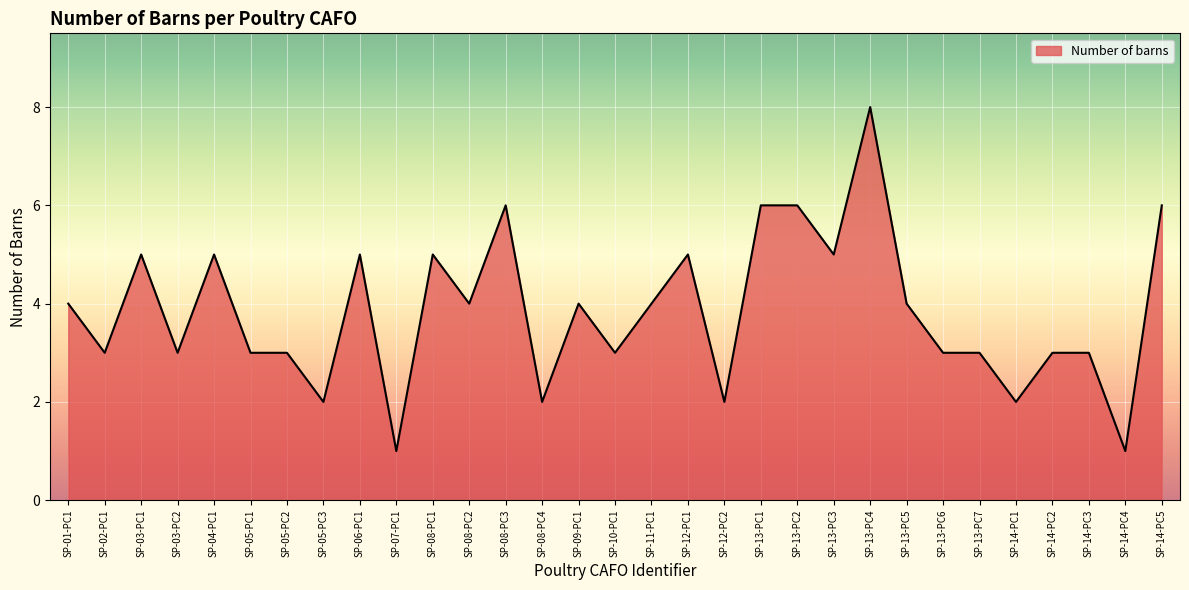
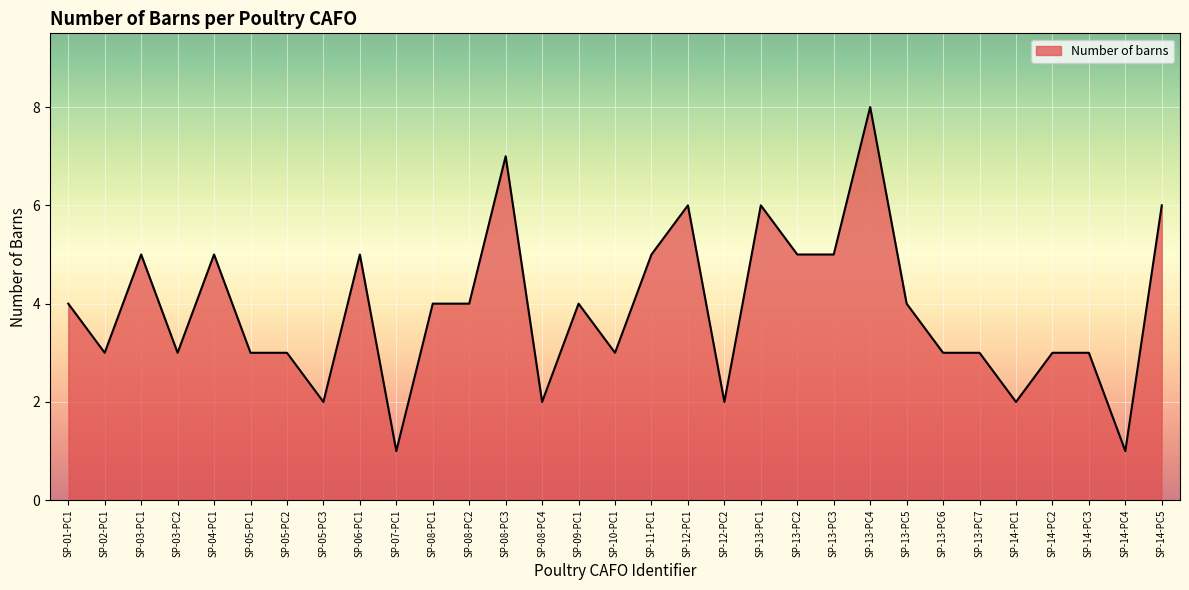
  {
    "SP-01-PC1": 4,
    "SP-02-PC1": 3,
    "SP-03-PC1": 5,
    "SP-03-PC2": 3,
    "SP-04-PC1": 5,
    "SP-05-PC1": 3,
    "SP-05-PC2": 3,
    "SP-05-PC3": 2,
    "SP-06-PC1": 5,
    "SP-07-PC1": 1,
-   "SP-08-PC1": 5,
+   "SP-08-PC1": 4,
    "SP-08-PC2": 4,
-   "SP-08-PC3": 6,
+   "SP-08-PC3": 7,
    "SP-08-PC4": 2,
    "SP-09-PC1": 4,
    "SP-10-PC1": 3,
-   "SP-11-PC1": 4,
-   "SP-12-PC1": 5,
+   "SP-11-PC1": 5,
+   "SP-12-PC1": 6,
    "SP-12-PC2": 2,
    "SP-13-PC1": 6,
-   "SP-13-PC2": 6,
+   "SP-13-PC2": 5,
    "SP-13-PC3": 5,
    "SP-13-PC4": 8,
    "SP-13-PC5": 4,
    "SP-13-PC6": 3,
    "SP-13-PC7": 3,
    "SP-14-PC1": 2,
    "SP-14-PC2": 3,
    "SP-14-PC3": 3,
    "SP-14-PC4": 1,
    "SP-14-PC5": 6
  }
